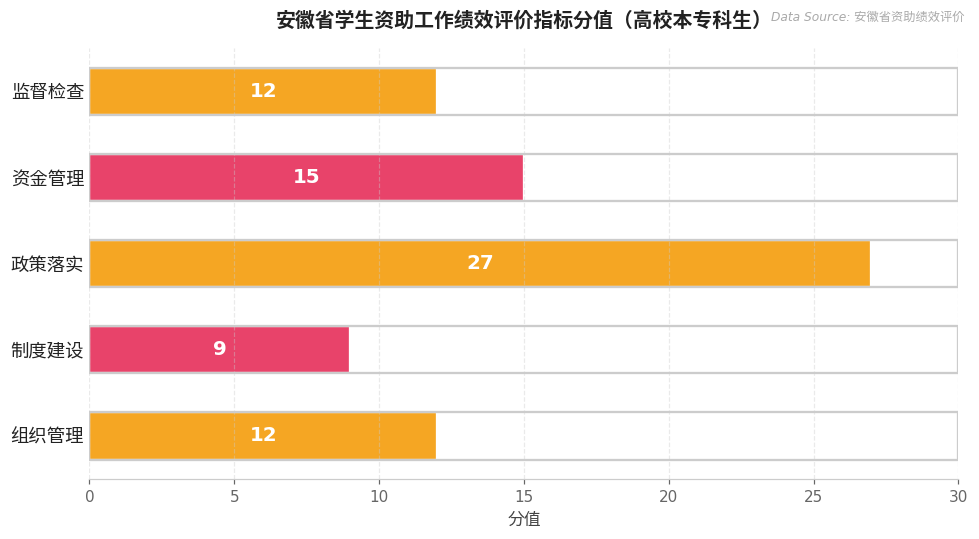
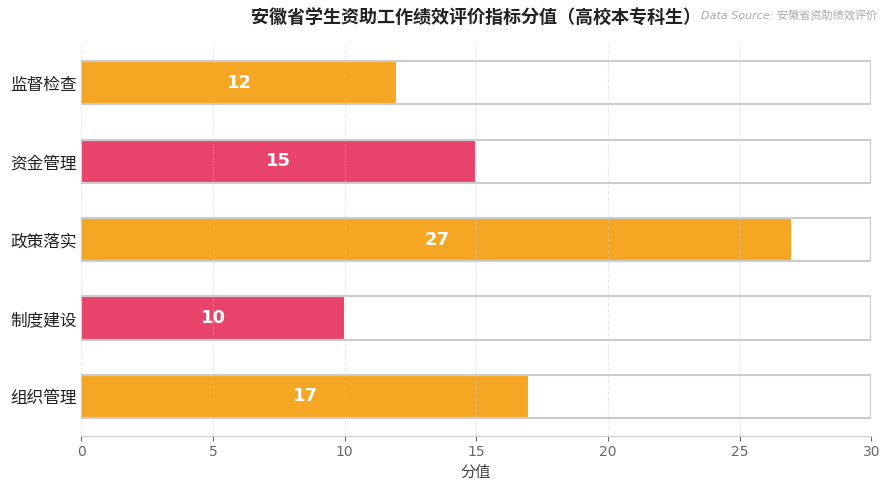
  {
    "监督检查": 12,
    "资金管理": 15,
    "政策落实": 27,
-   "制度建设": 9,
-   "组织管理": 12
+   "制度建设": 10,
+   "组织管理": 17
  }
